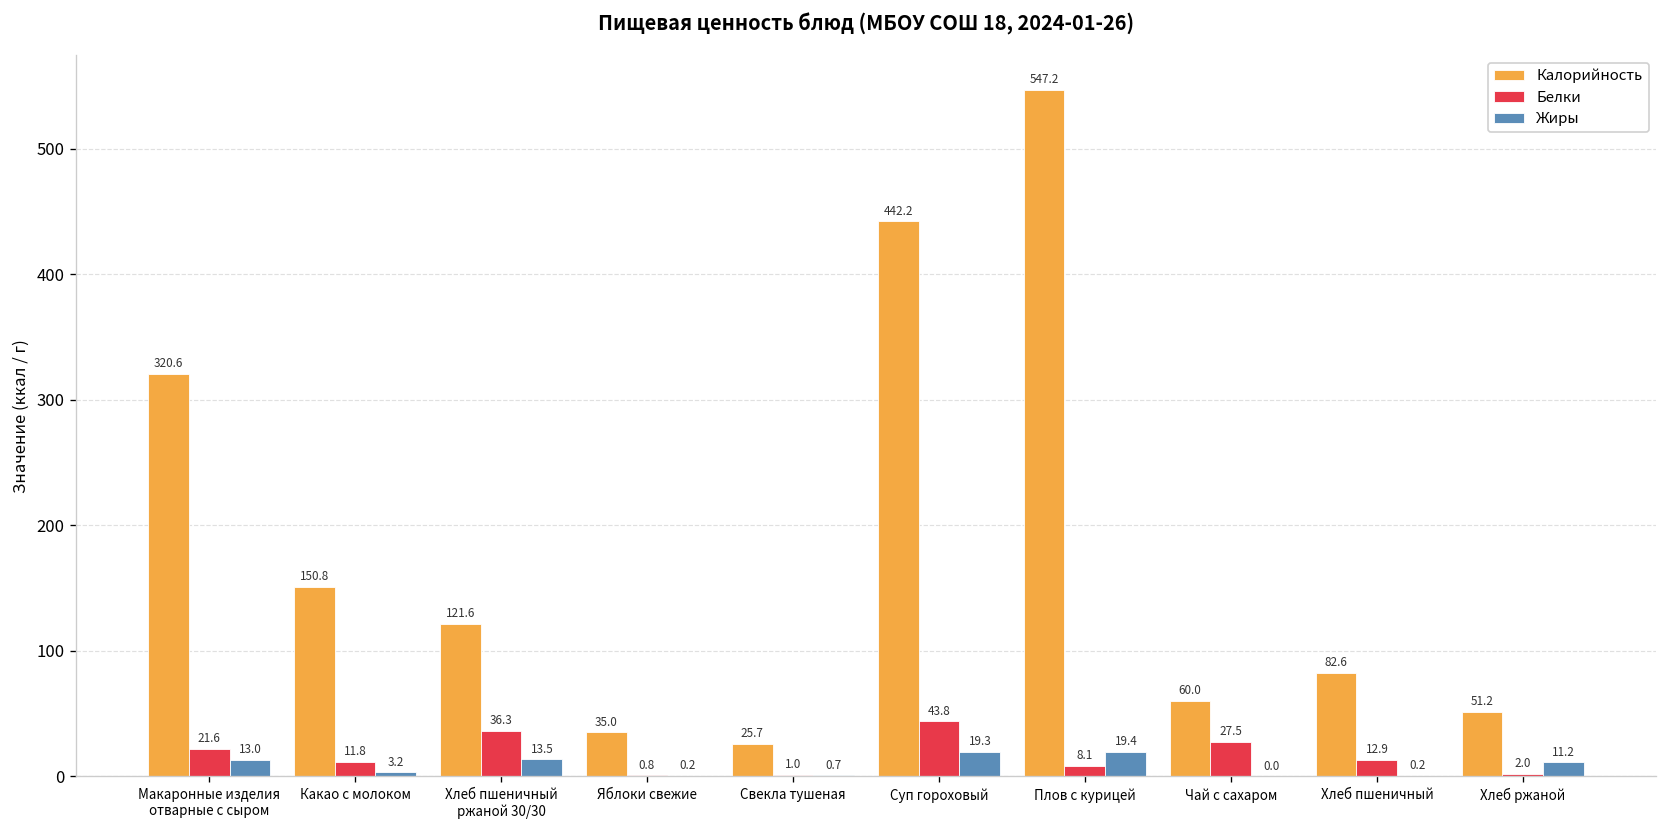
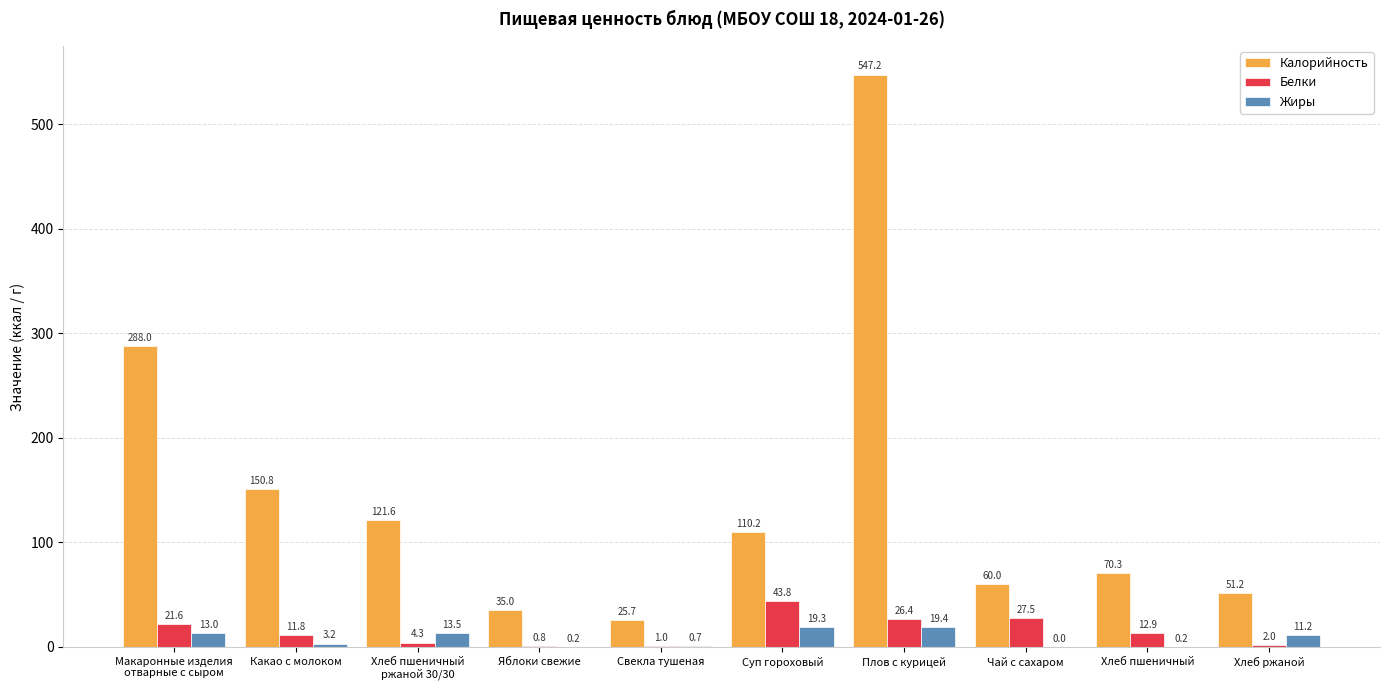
  {
    "Калорийность": {
-     "Макаронные изделия отварные с сыром": 320.6,
+     "Макаронные изделия отварные с сыром": 288.0,
      "Какао с молоком": 150.8,
      "Хлеб пшеничный ржаной 30/30": 121.6,
      "Яблоки свежие": 35.0,
      "Свекла тушеная": 25.7,
-     "Суп гороховый": 442.2,
+     "Суп гороховый": 110.2,
      "Плов с курицей": 547.2,
      "Чай с сахаром": 60.0,
-     "Хлеб пшеничный": 82.6,
+     "Хлеб пшеничный": 70.3,
      "Хлеб ржаной": 51.2
    },
    "Белки": {
      "Макаронные изделия отварные с сыром": 21.6,
      "Какао с молоком": 11.8,
-     "Хлеб пшеничный ржаной 30/30": 36.3,
+     "Хлеб пшеничный ржаной 30/30": 4.3,
      "Яблоки свежие": 0.8,
      "Свекла тушеная": 1.0,
      "Суп гороховый": 43.8,
-     "Плов с курицей": 8.1,
+     "Плов с курицей": 26.4,
      "Чай с сахаром": 27.5,
      "Хлеб пшеничный": 12.9,
      "Хлеб ржаной": 2.0
    },
    "Жиры": {
      "Макаронные изделия отварные с сыром": 13.0,
      "Какао с молоком": 3.2,
      "Хлеб пшеничный ржаной 30/30": 13.5,
      "Яблоки свежие": 0.2,
      "Свекла тушеная": 0.7,
      "Суп гороховый": 19.3,
      "Плов с курицей": 19.4,
      "Чай с сахаром": 0.0,
      "Хлеб пшеничный": 0.2,
      "Хлеб ржаной": 11.2
    }
  }
